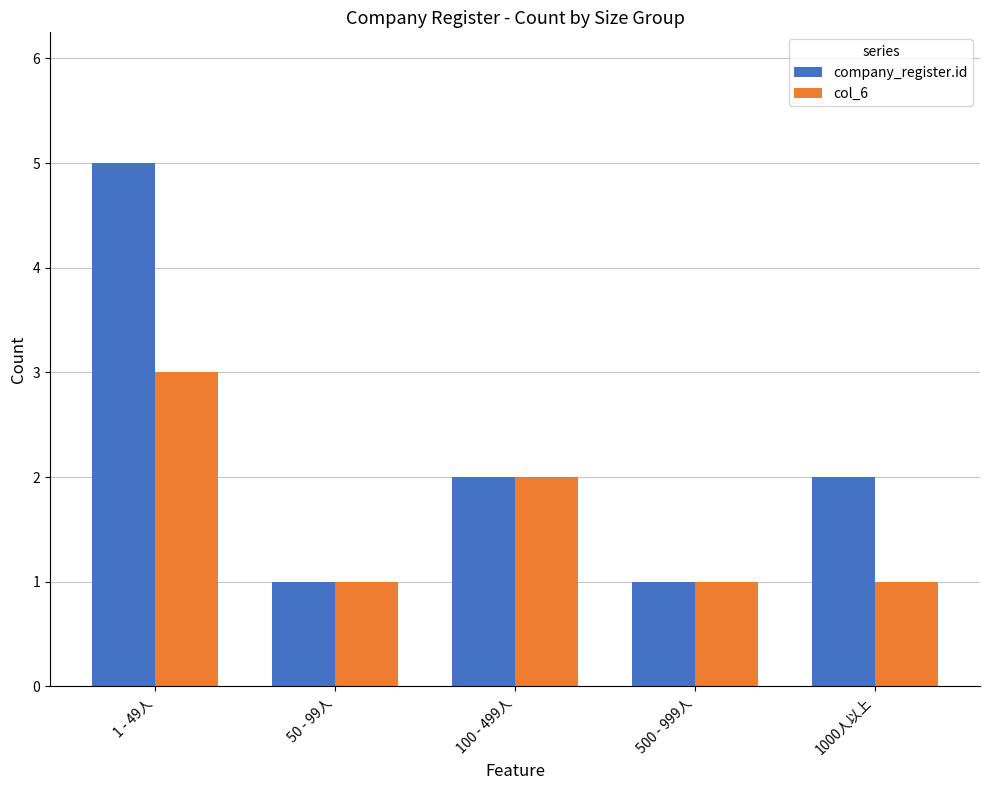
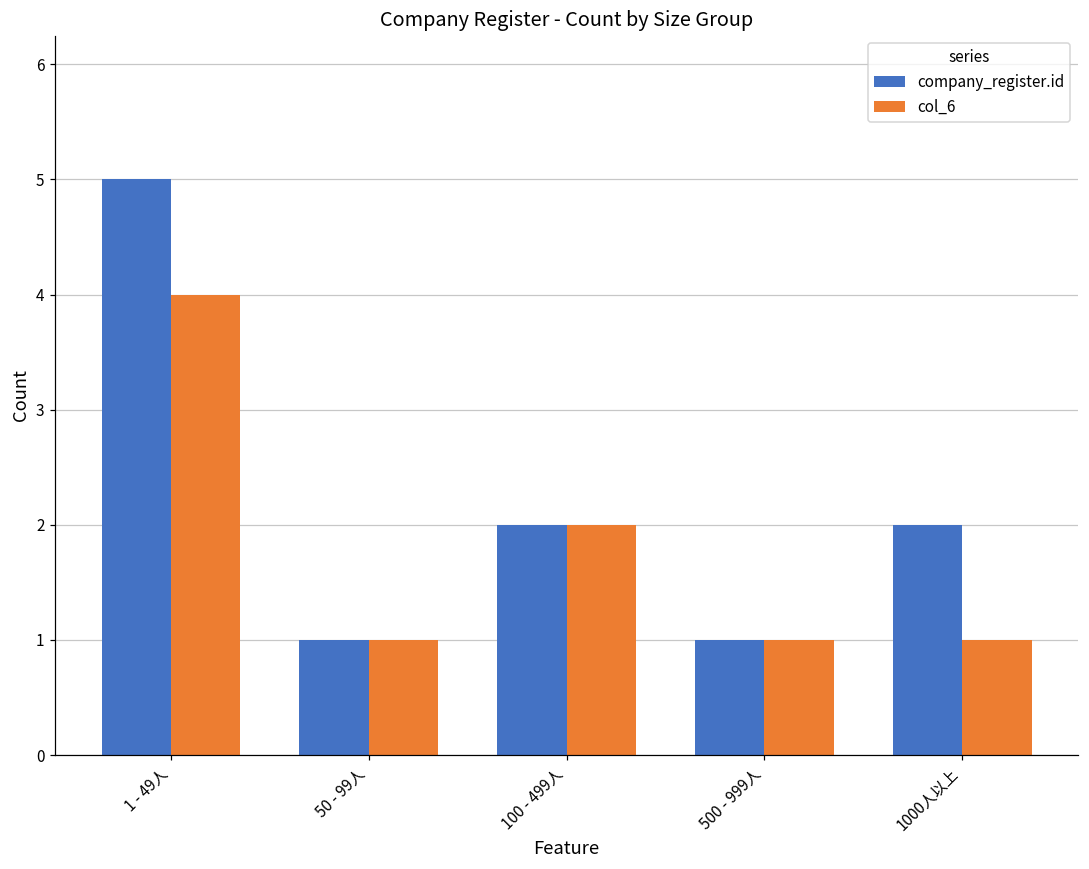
  {
    "company_register.id": {
      "1 - 49人": 5,
      "50 - 99人": 1,
      "100 - 499人": 2,
      "500 - 999人": 1,
      "1000人以上": 2
    },
    "col_6": {
-     "1 - 49人": 3,
+     "1 - 49人": 4,
      "50 - 99人": 1,
      "100 - 499人": 2,
      "500 - 999人": 1,
      "1000人以上": 1
    }
  }
